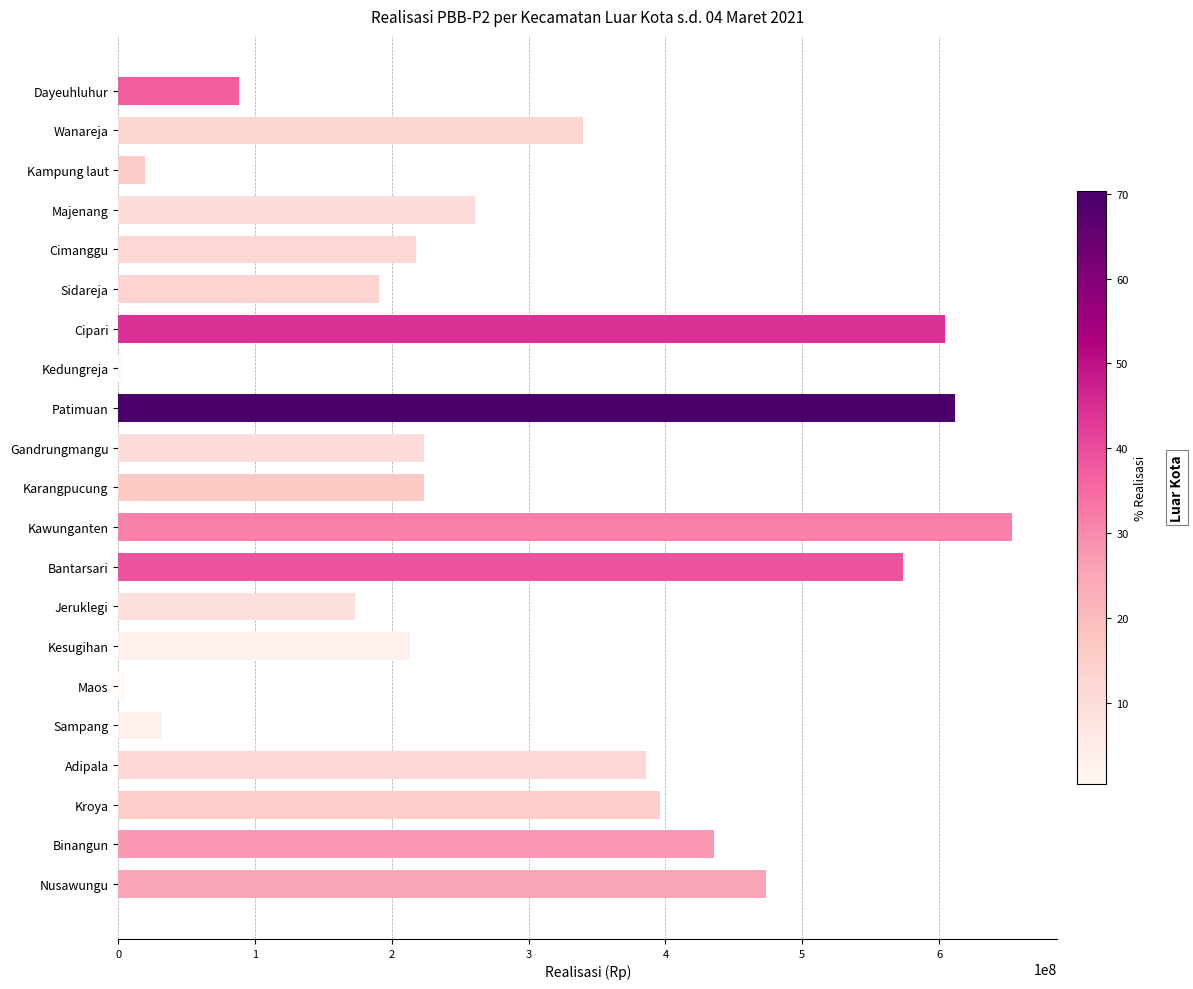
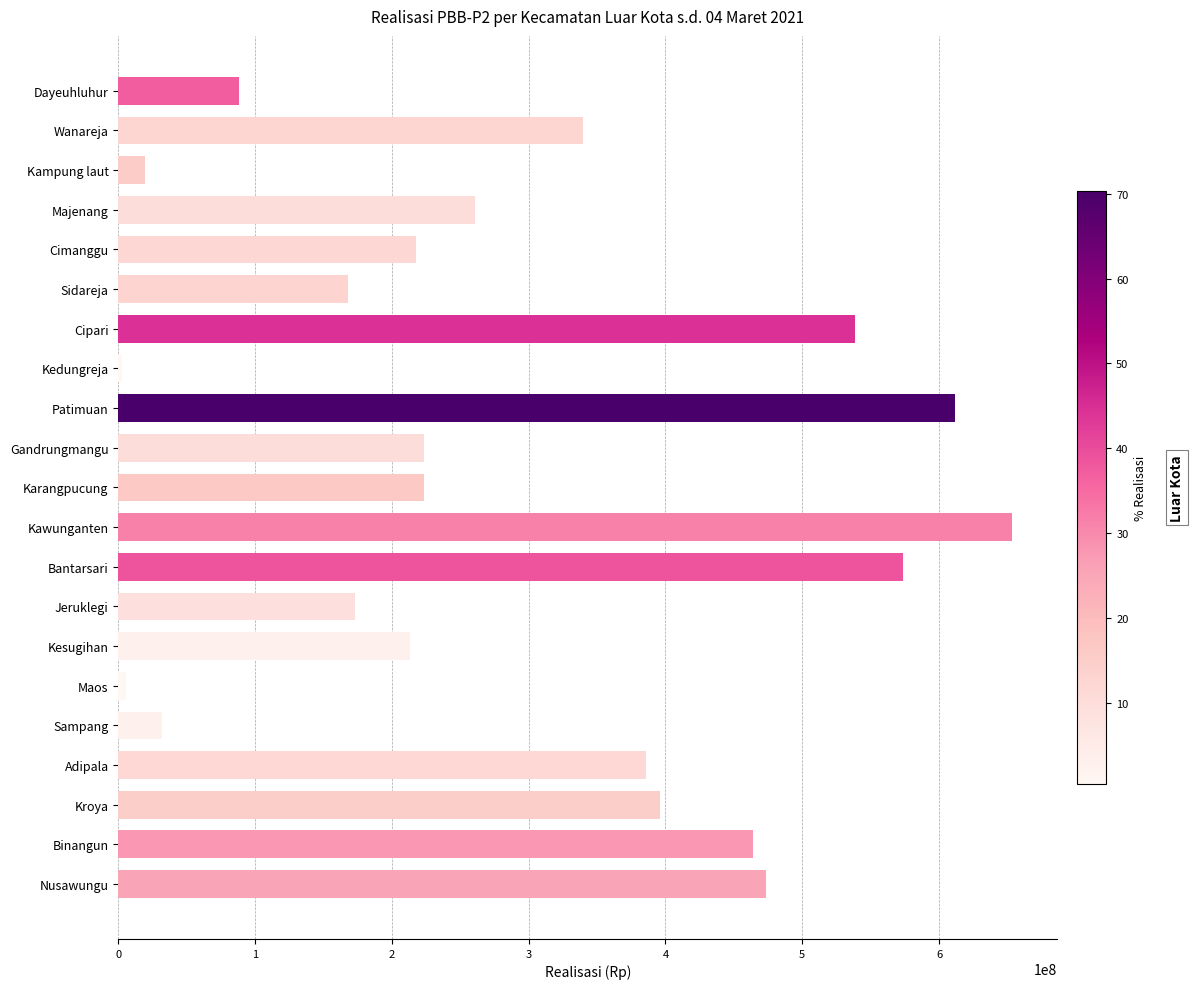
  {
    "Dayeuhluhur": 88000000,
    "Wanareja": 340000000,
    "Kampung laut": 20000000,
    "Majenang": 261000000,
    "Cimanggu": 217000000,
-   "Sidareja": 190000000,
-   "Cipari": 604000000,
+   "Sidareja": 168000000,
+   "Cipari": 539000000,
    "Kedungreja": 3000000,
    "Patimuan": 612000000,
    "Gandrungmangu": 223000000,
    "Karangpucung": 224000000,
    "Kawunganten": 654000000,
    "Bantarsari": 573000000,
    "Jeruklegi": 173000000,
    "Kesugihan": 213000000,
    "Maos": 6000000,
    "Sampang": 32000000,
    "Adipala": 386000000,
    "Kroya": 396000000,
-   "Binangun": 435000000,
+   "Binangun": 464000000,
    "Nusawungu": 474000000
  }
